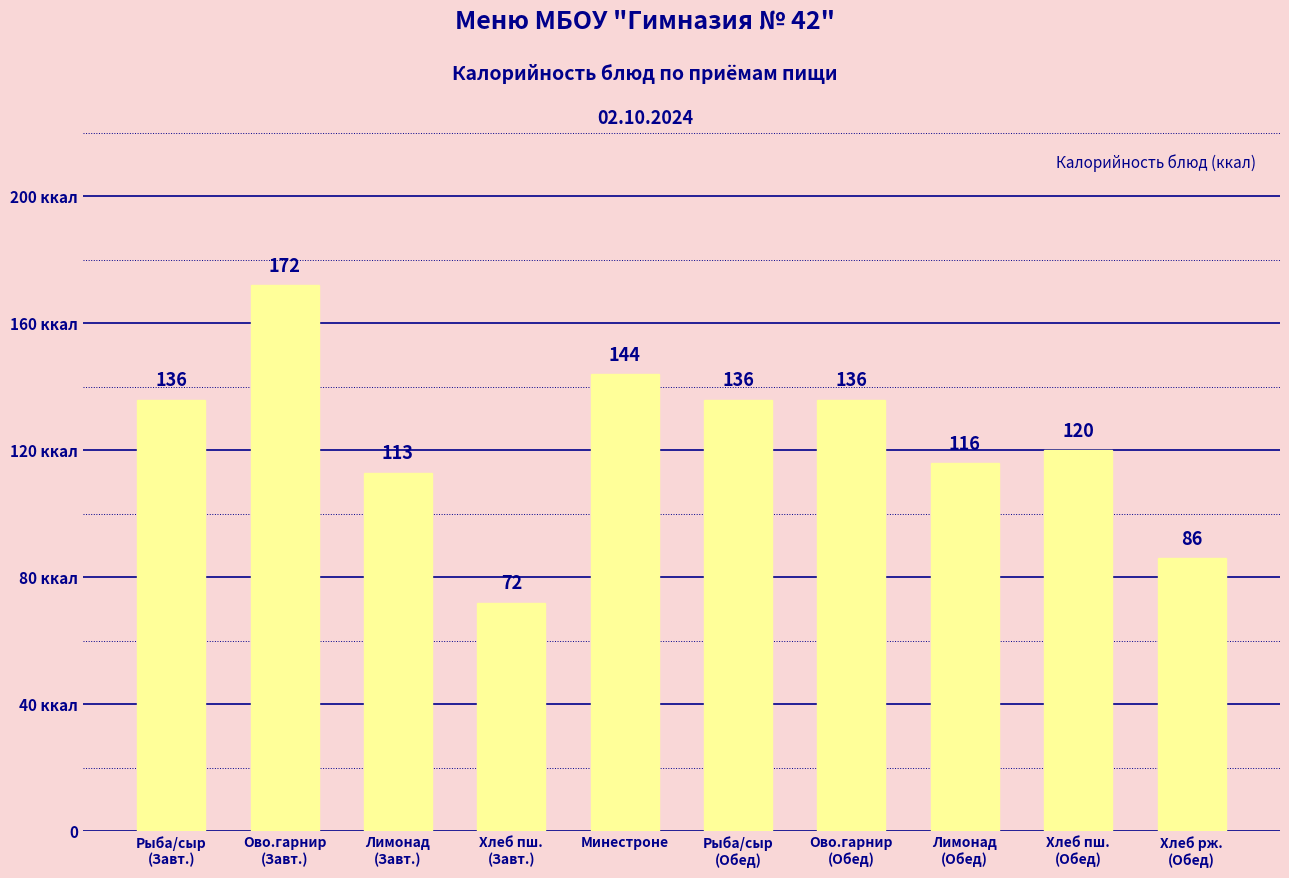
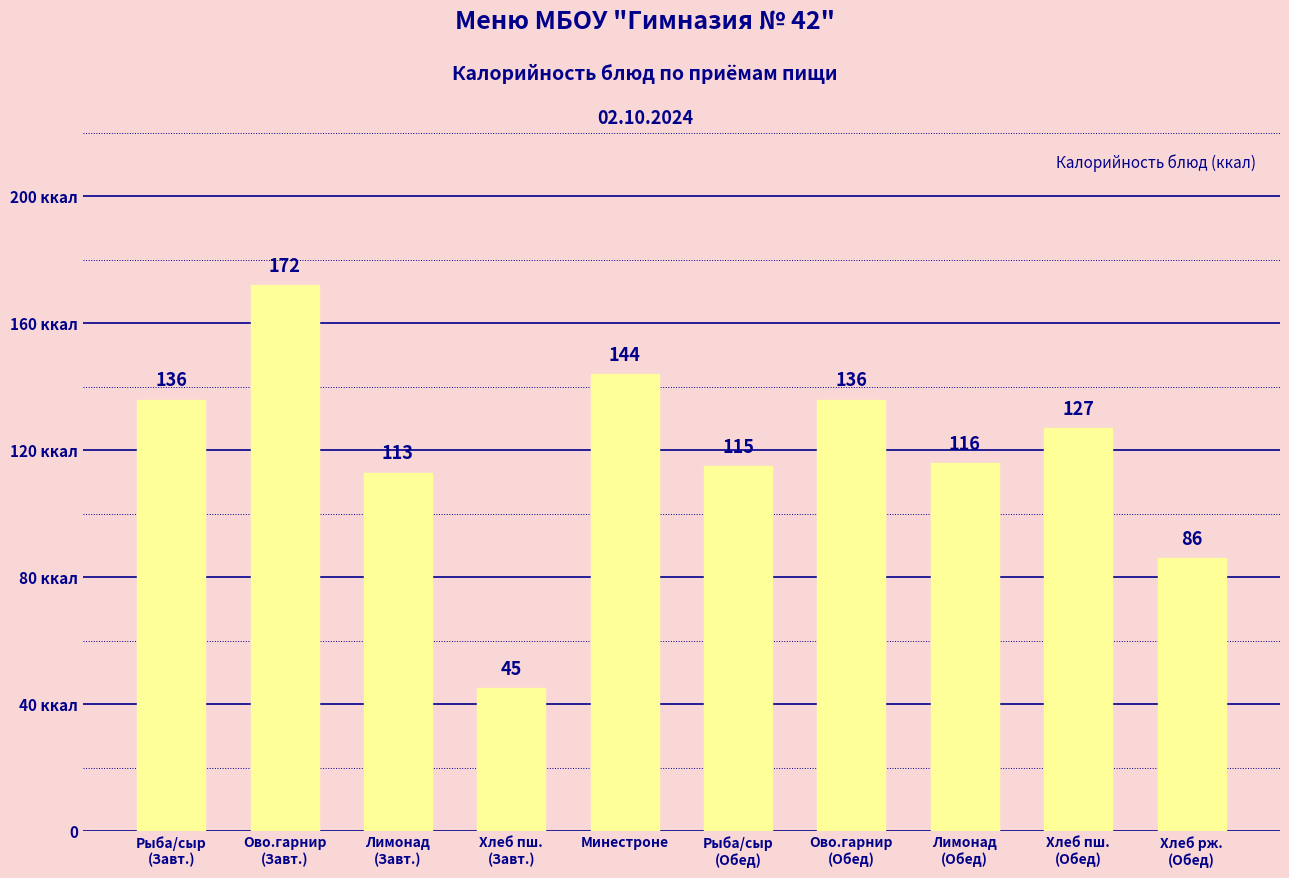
  {
    "Рыба/сыр (Завт.)": 136,
    "Ово.гарнир (Завт.)": 172,
    "Лимонад (Завт.)": 113,
-   "Хлеб пш. (Завт.)": 72,
+   "Хлеб пш. (Завт.)": 45,
    "Минестроне": 144,
-   "Рыба/сыр (Обед)": 136,
+   "Рыба/сыр (Обед)": 115,
    "Ово.гарнир (Обед)": 136,
    "Лимонад (Обед)": 116,
-   "Хлеб пш. (Обед)": 120,
+   "Хлеб пш. (Обед)": 127,
    "Хлеб рж. (Обед)": 86
  }
